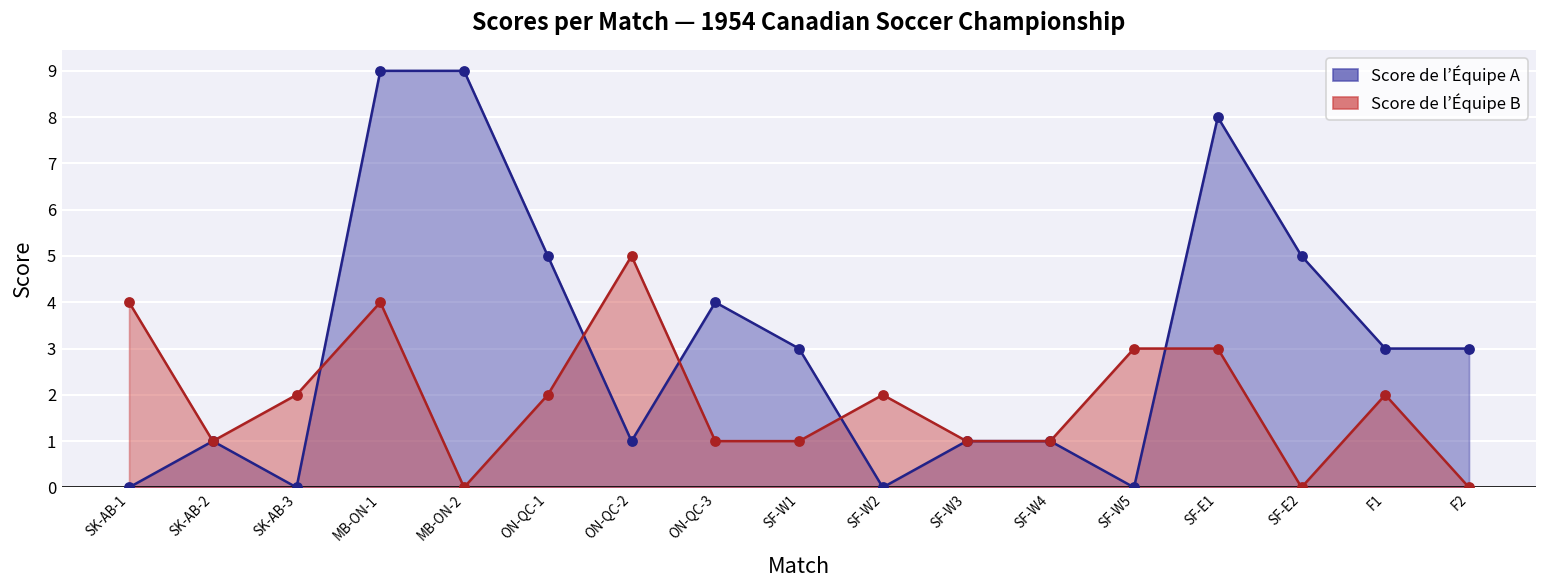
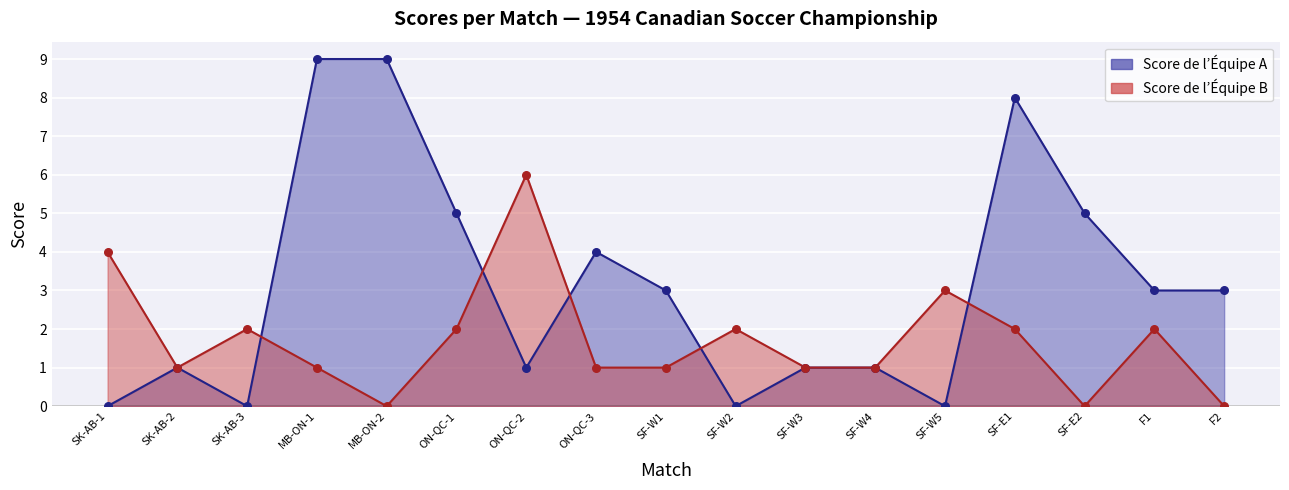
  {
    "Score de l’Équipe A": {
      "SK-AB-1": 0,
      "SK-AB-3": 0,
      "MB-ON-1": 9,
      "MB-ON-2": 9,
      "ON-QC-1": 5,
      "ON-QC-2": 1,
      "ON-QC-3": 4,
      "SF-W1": 3,
      "SF-W2": 0,
      "SF-W5": 0,
      "SF-E1": 8,
      "SF-E2": 5,
      "F1": 3,
      "F2": 3
    },
    "Score de l’Équipe B": {
      "SK-AB-1": 4,
      "SK-AB-3": 2,
-     "MB-ON-1": 4,
+     "MB-ON-1": 1,
      "MB-ON-2": 0,
      "ON-QC-1": 2,
-     "ON-QC-2": 5,
+     "ON-QC-2": 6,
      "ON-QC-3": 1,
      "SF-W1": 1,
      "SF-W2": 2,
      "SF-W5": 3,
-     "SF-E1": 3,
+     "SF-E1": 2,
      "SF-E2": 0,
      "F1": 2,
      "F2": 0
    }
  }
